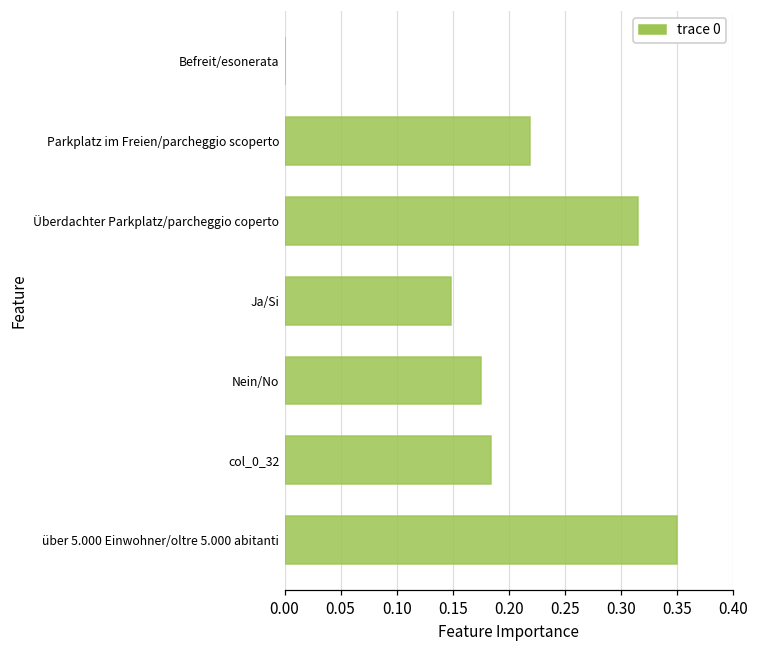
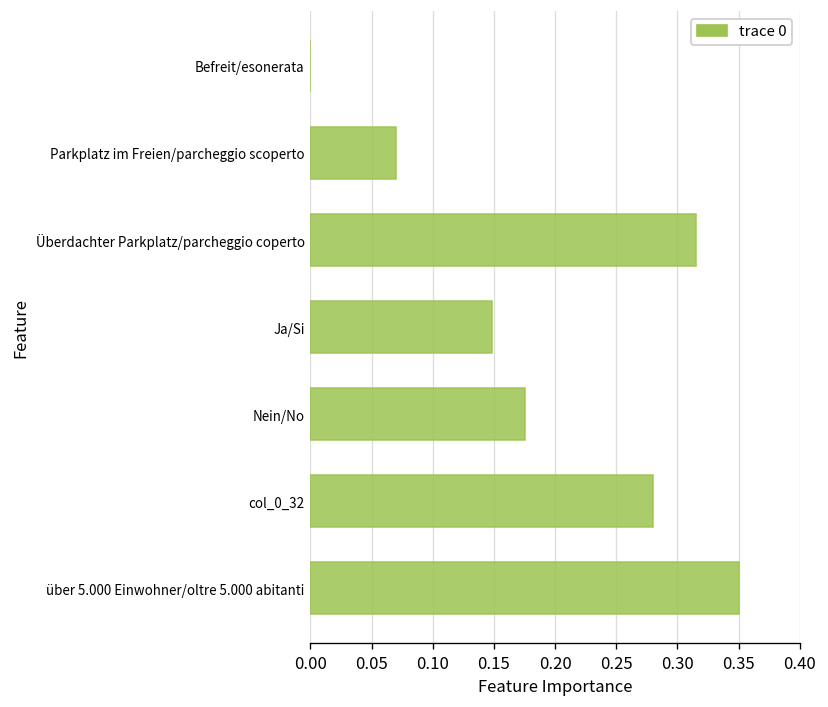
  {
    "Befreit/esonerata": 0.000,
-   "Parkplatz im Freien/parcheggio scoperto": 0.219,
+   "Parkplatz im Freien/parcheggio scoperto": 0.070,
    "Überdachter Parkplatz/parcheggio coperto": 0.315,
    "Ja/Si": 0.149,
    "Nein/No": 0.175,
-   "col_0_32": 0.184,
+   "col_0_32": 0.280,
    "über 5.000 Einwohner/oltre 5.000 abitanti": 0.350
  }
